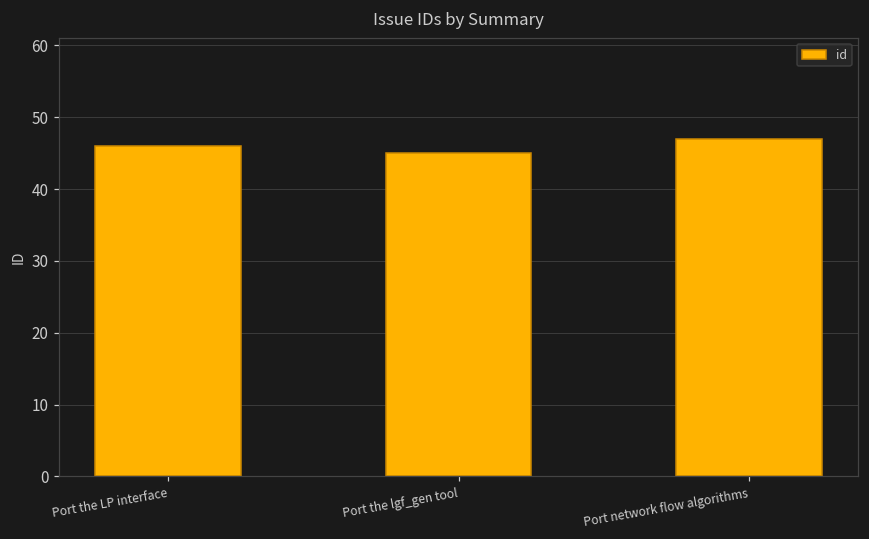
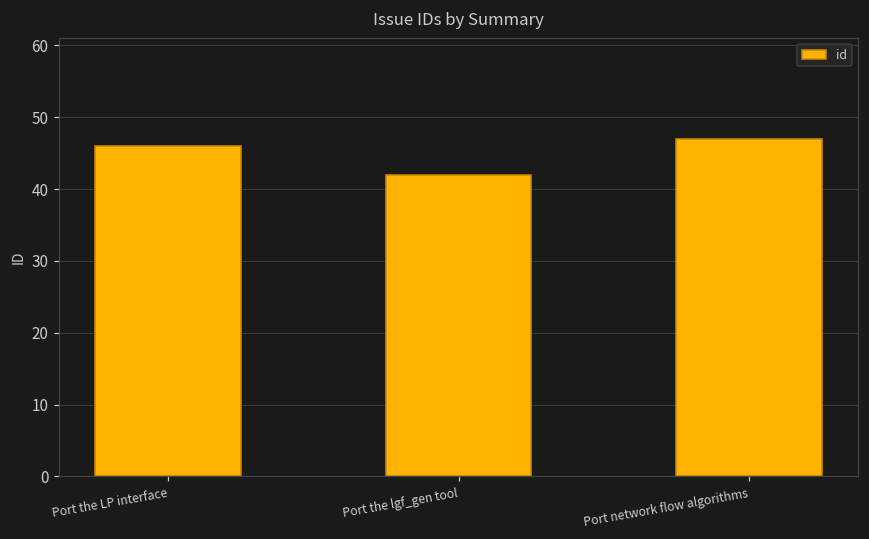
  {
    "Port the LP interface": 46,
-   "Port the lgf_gen tool": 45,
+   "Port the lgf_gen tool": 42,
    "Port network flow algorithms": 47
  }
